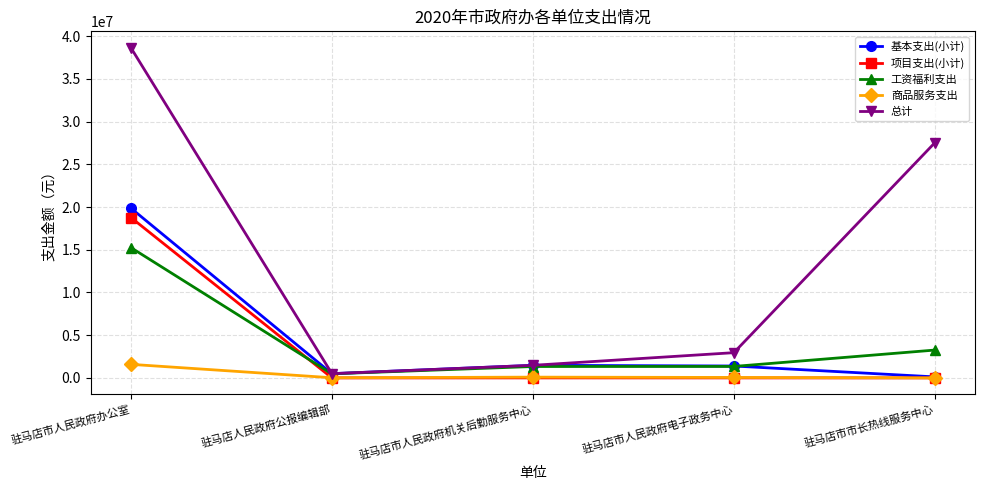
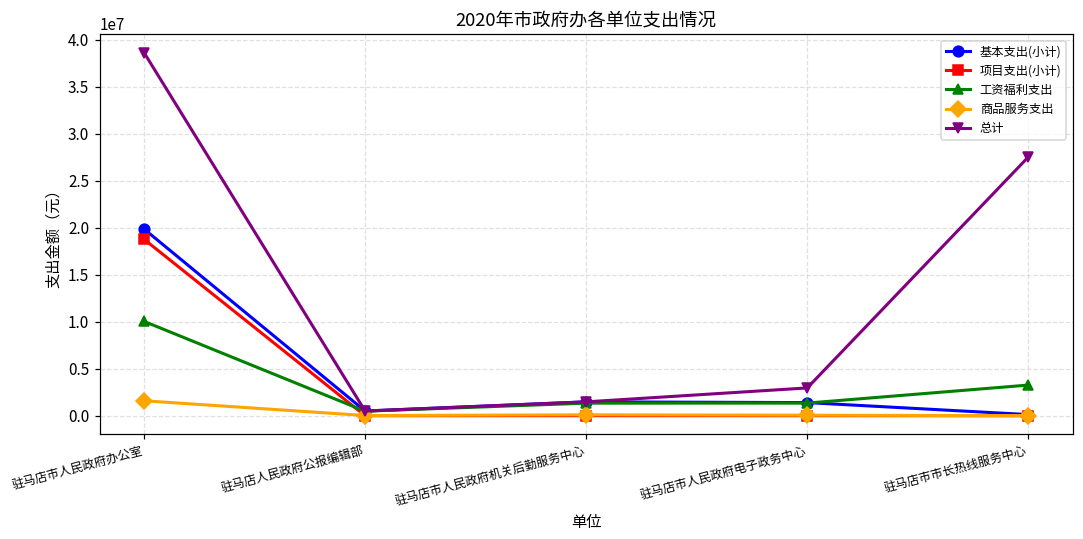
  {
    "基本支出(小计)": {
      "驻马店市人民政府办公室": 20000000
    },
    "项目支出(小计)": {
      "驻马店市人民政府办公室": 19000000
    },
    "工资福利支出": {
-     "驻马店市人民政府办公室": 15000000,
+     "驻马店市人民政府办公室": 10000000,
      "驻马店市市长热线服务中心": 3000000
    },
    "商品服务支出": {
      "驻马店市人民政府办公室": 2000000
    },
    "总计": {
      "驻马店市人民政府办公室": 39000000,
      "驻马店市人民政府电子政务中心": 3000000,
      "驻马店市市长热线服务中心": 28000000
    }
  }
